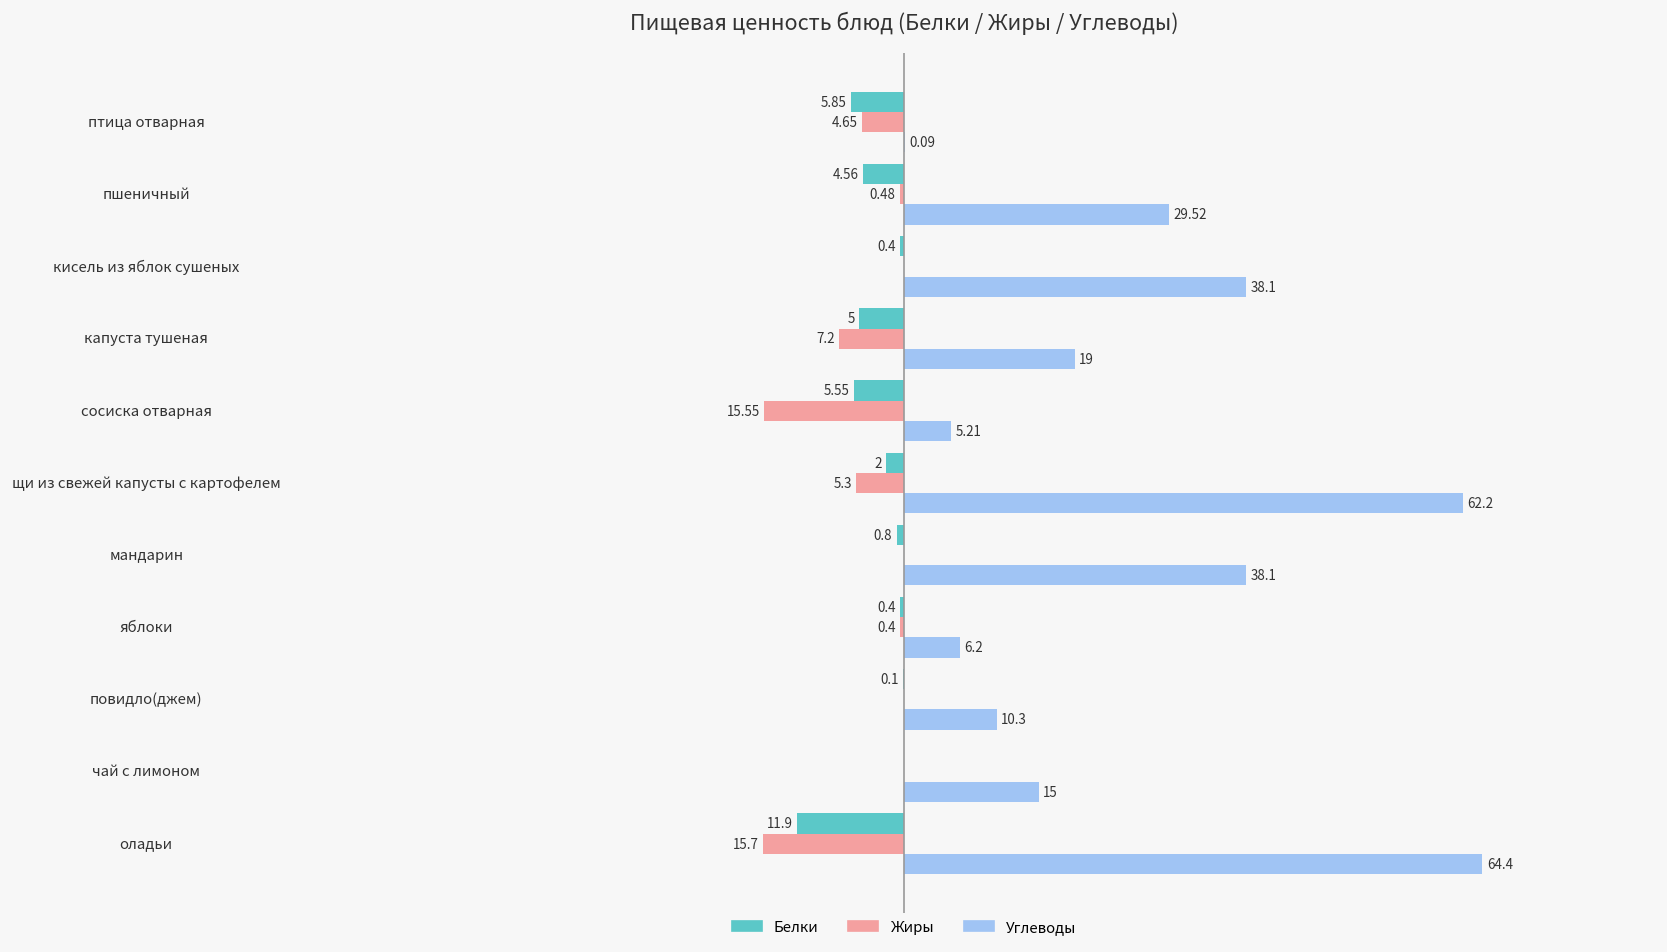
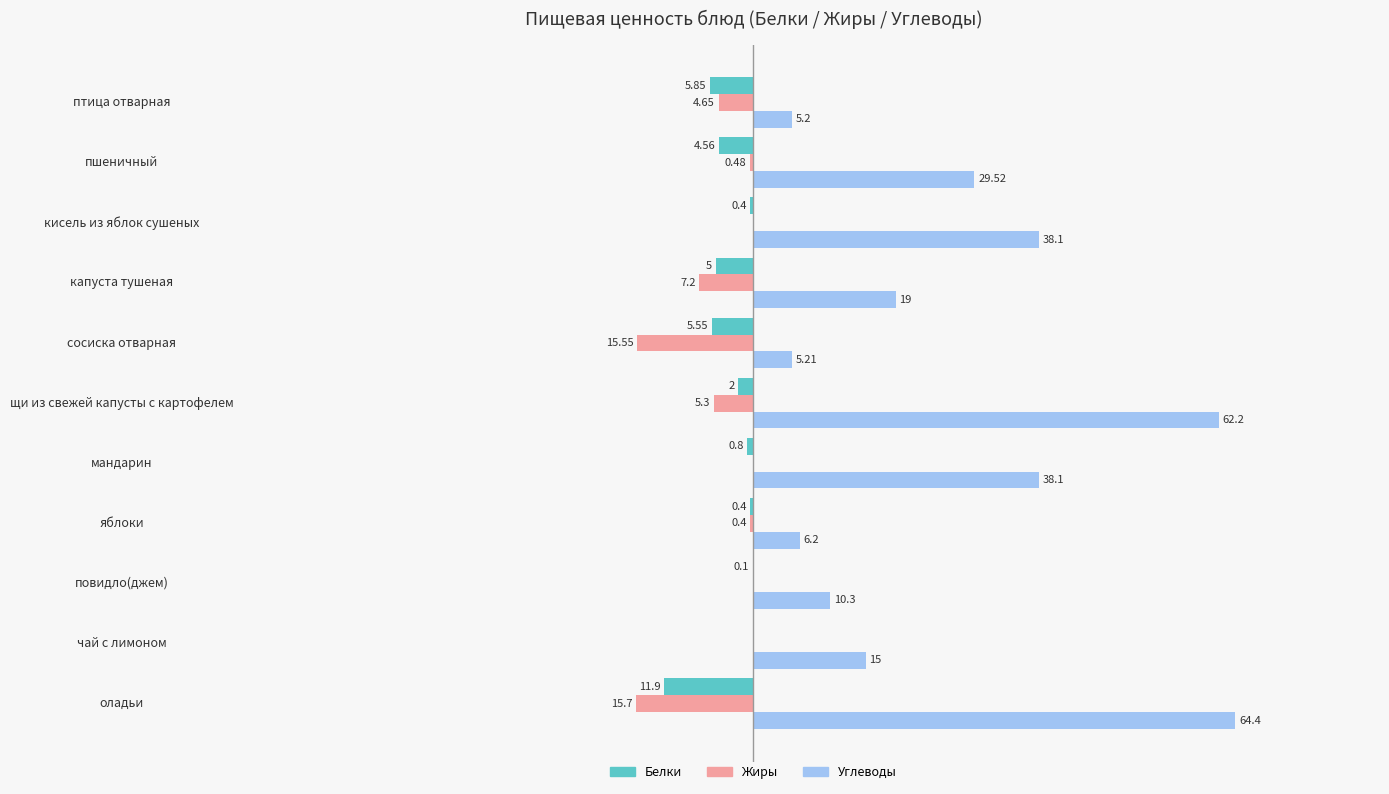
  {
    "Углеводы": {
-     "птица отварная": 0.09,
+     "птица отварная": 5.2,
      "пшеничный": 29.52,
      "кисель из яблок сушеных": 38.1,
      "капуста тушеная": 19,
      "сосиска отварная": 5.21,
      "щи из свежей капусты с картофелем": 62.2,
      "мандарин": 38.1,
      "яблоки": 6.2,
      "повидло(джем)": 10.3,
      "чай с лимоном": 15,
      "оладьи": 64.4
    }
  }
